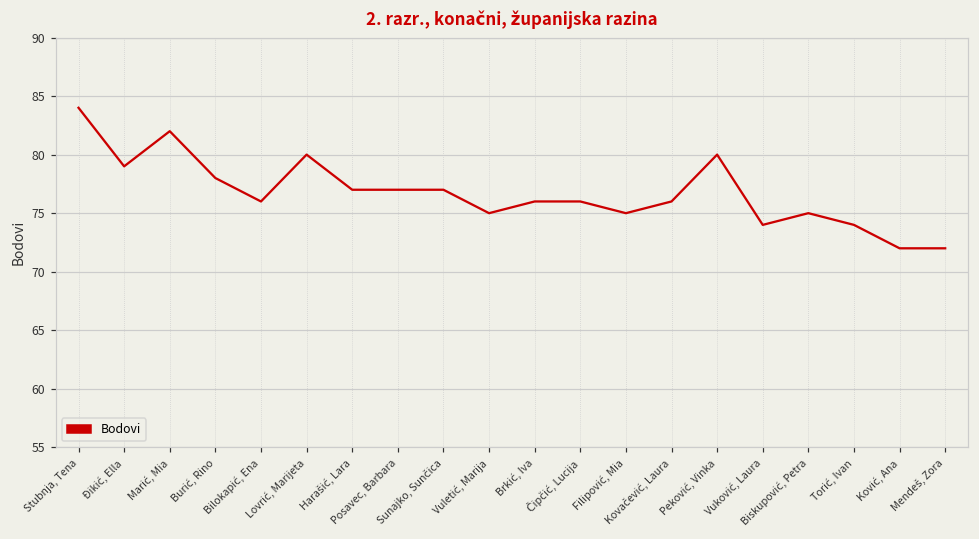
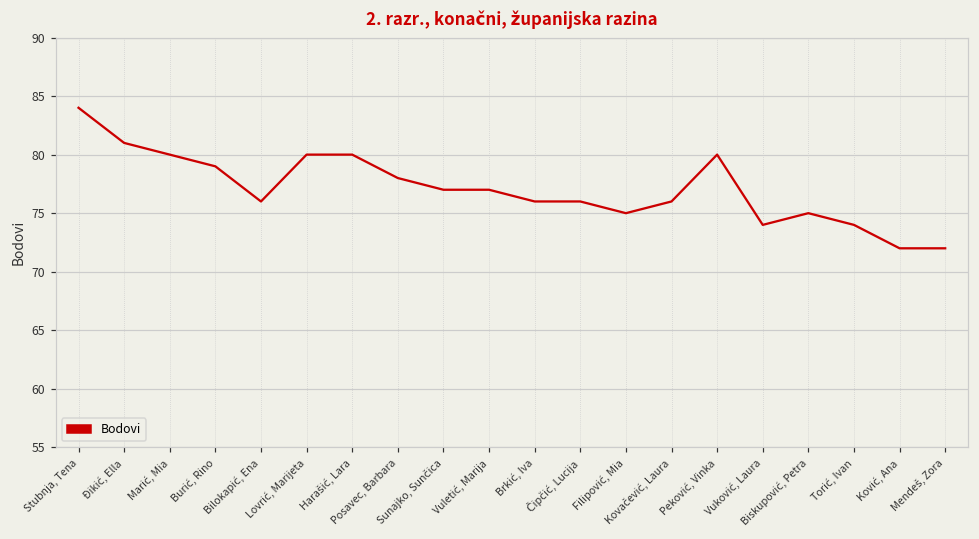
  {
    "Stubnja, Tena": 84,
-   "Đikić, Ella": 79,
-   "Marić, Mia": 82,
-   "Burić, Rino": 78,
+   "Đikić, Ella": 81,
+   "Marić, Mia": 80,
+   "Burić, Rino": 79,
    "Bilokapić, Ena": 76,
    "Lovrić, Marijeta": 80,
-   "Harašić, Lara": 77,
-   "Posavec, Barbara": 77,
+   "Harašić, Lara": 80,
+   "Posavec, Barbara": 78,
    "Sunajko, Sunčica": 77,
-   "Vuletić, Marija": 75,
+   "Vuletić, Marija": 77,
    "Brkić, Iva": 76,
    "Čipčić, Lucija": 76,
    "Filipović, Mia": 75,
    "Kovačević, Laura": 76,
    "Peković, Vinka": 80,
    "Vuković, Laura": 74,
    "Biskupović, Petra": 75,
    "Torić, Ivan": 74,
    "Ković, Ana": 72,
    "Mendeš, Zora": 72
  }
